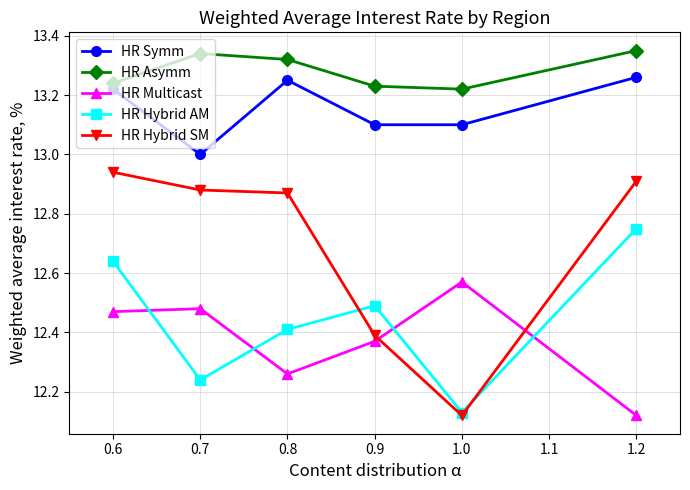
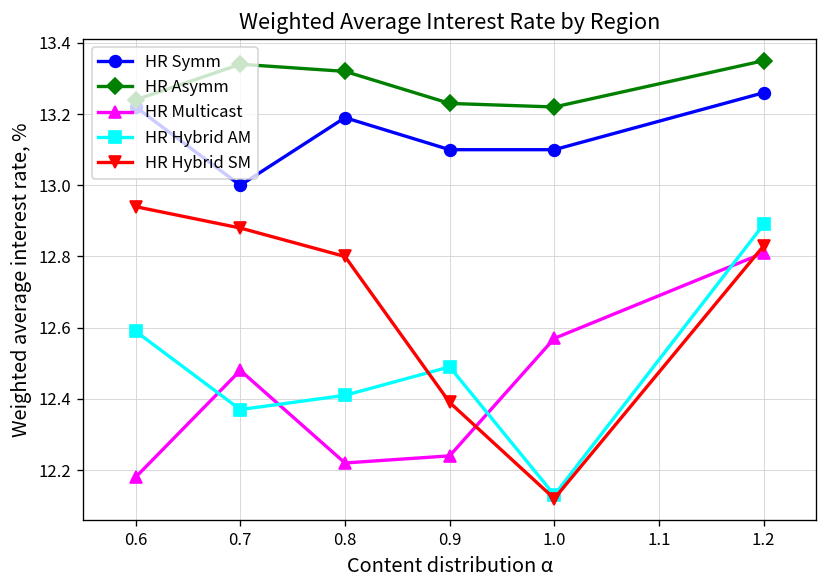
  {
    "HR Symm": {
      "0.7": 13.00,
-     "0.8": 13.25,
+     "0.8": 13.19,
      "0.9": 13.10,
      "1.0": 13.10,
      "1.2": 13.26
    },
    "HR Asymm": {
      "0.8": 13.32,
      "0.9": 13.23,
      "1.0": 13.22,
      "1.2": 13.35
    },
    "HR Multicast": {
-     "0.6": 12.47,
+     "0.6": 12.18,
      "0.7": 12.48,
-     "0.8": 12.26,
-     "0.9": 12.37,
+     "0.8": 12.22,
+     "0.9": 12.24,
      "1.0": 12.57,
-     "1.2": 12.12
+     "1.2": 12.81
    },
    "HR Hybrid AM": {
-     "0.6": 12.64,
-     "0.7": 12.24,
+     "0.6": 12.59,
+     "0.7": 12.37,
      "0.8": 12.41,
      "0.9": 12.49,
      "1.0": 12.13,
-     "1.2": 12.75
+     "1.2": 12.89
    },
    "HR Hybrid SM": {
      "0.6": 12.94,
      "0.7": 12.88,
-     "0.8": 12.87,
+     "0.8": 12.80,
      "0.9": 12.39,
      "1.0": 12.12,
-     "1.2": 12.91
+     "1.2": 12.83
    }
  }
